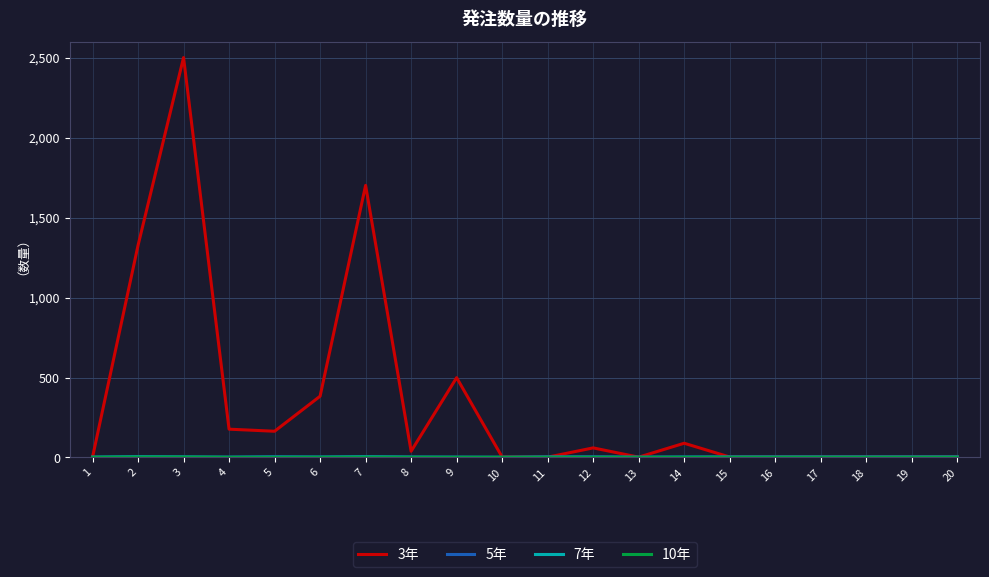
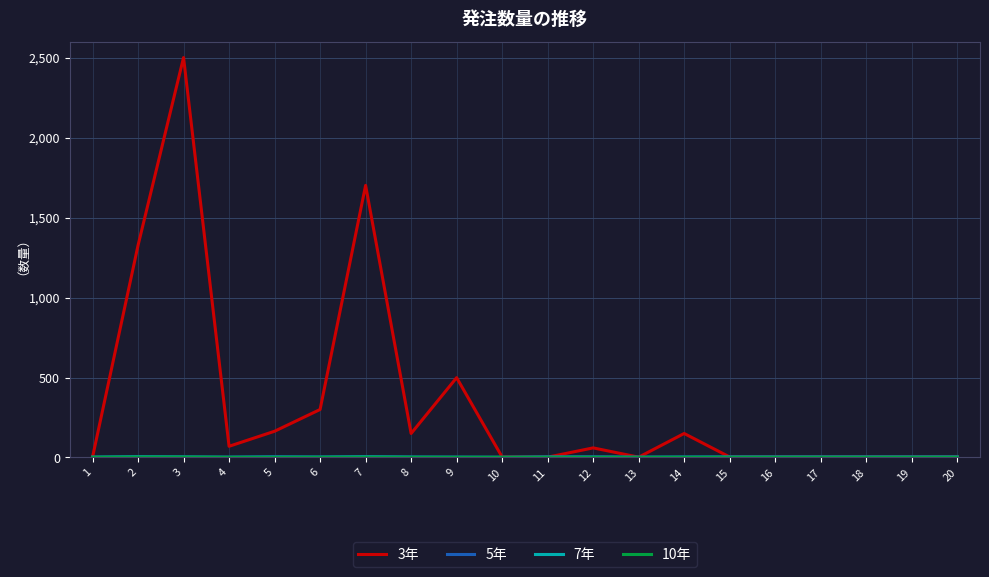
  {
    "3年": {
      "2": "1,330",
      "3": "2,500",
-     "4": "180",
+     "4": "70",
      "5": "160",
-     "6": "380",
+     "6": "300",
      "7": "1,700",
-     "8": "40",
+     "8": "150",
      "9": "500",
      "12": "60",
-     "14": "90"
+     "14": "150"
    },
    "10年": {
      "2": "0",
      "3": "0",
      "4": "0",
      "5": "0",
      "6": "0",
      "8": "0",
      "9": "0",
      "12": "0",
      "14": "0"
    }
  }
